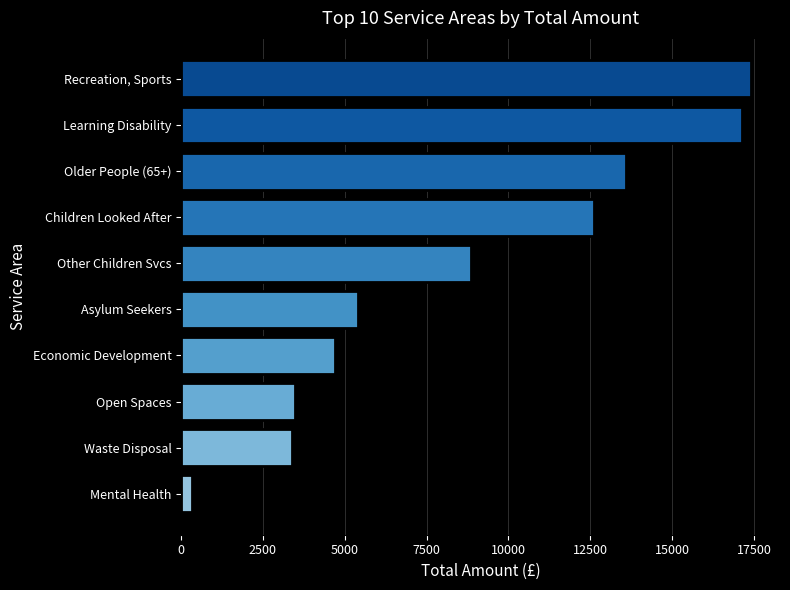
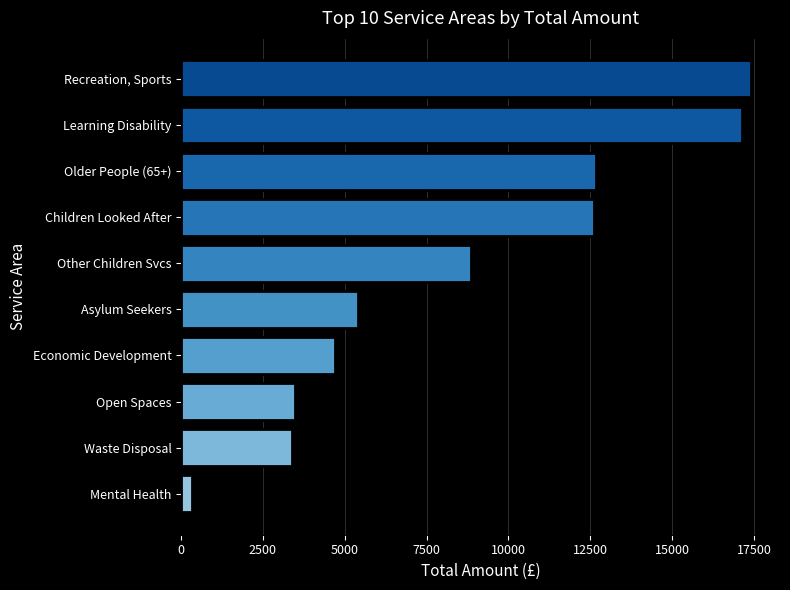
  {
    "Recreation, Sports": 17400,
    "Learning Disability": 17100,
-   "Older People (65+)": 13600,
+   "Older People (65+)": 12700,
    "Children Looked After": 12600,
    "Other Children Svcs": 8900,
    "Asylum Seekers": 5400,
    "Economic Development": 4700,
    "Open Spaces": 3500,
    "Waste Disposal": 3400,
    "Mental Health": 300
  }
